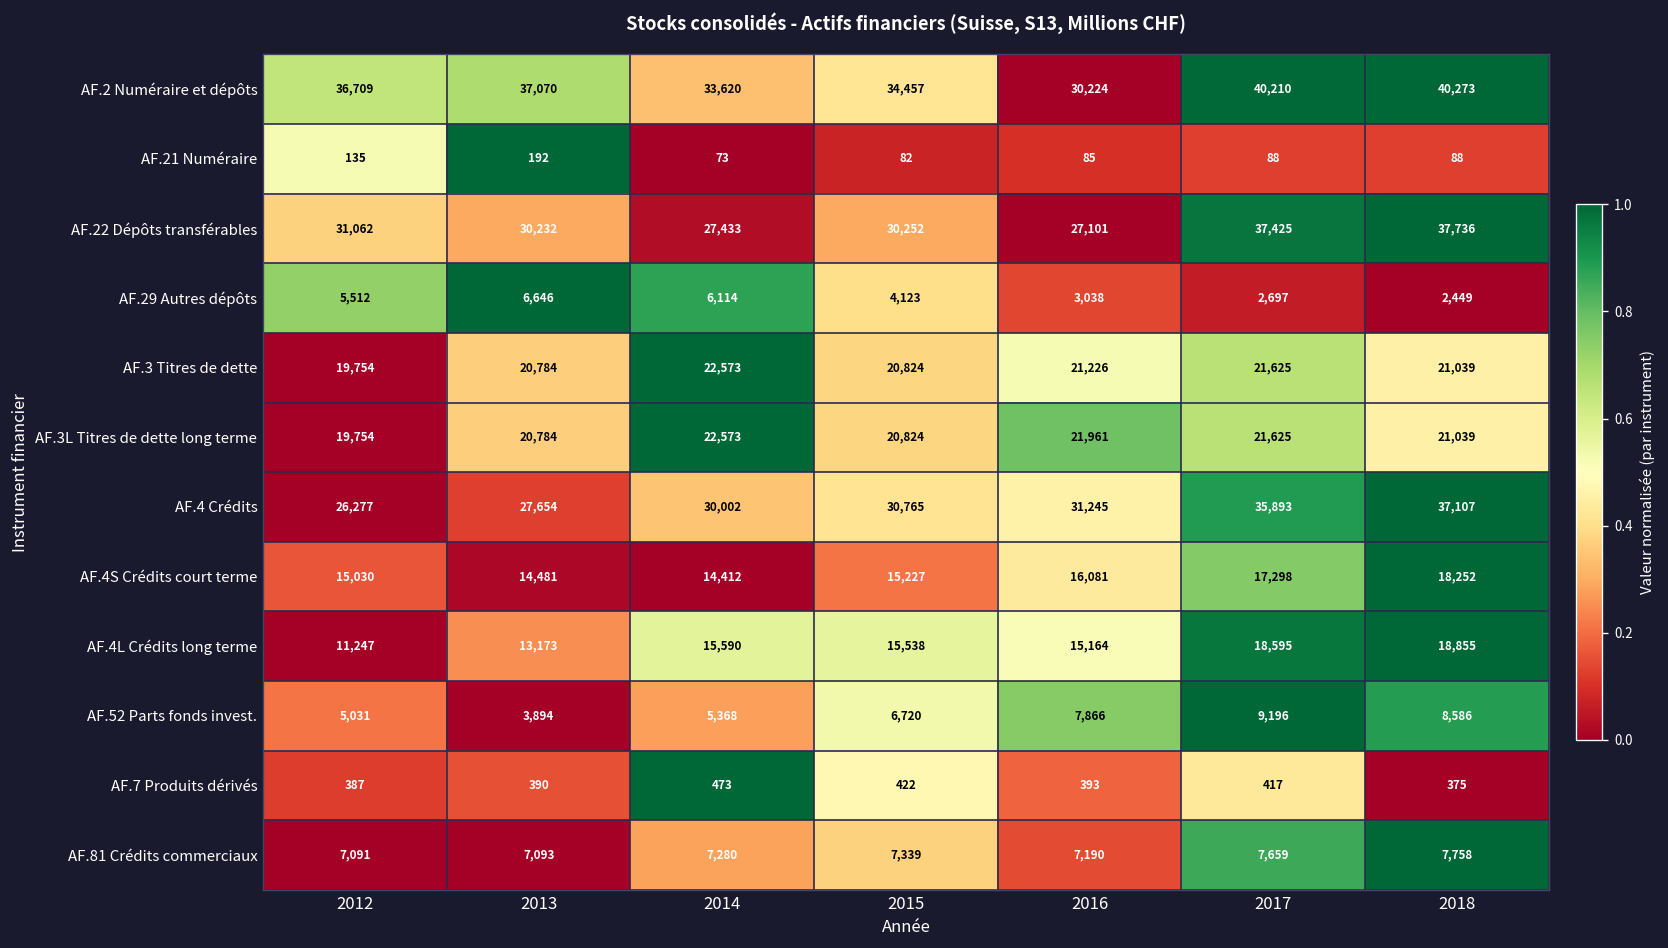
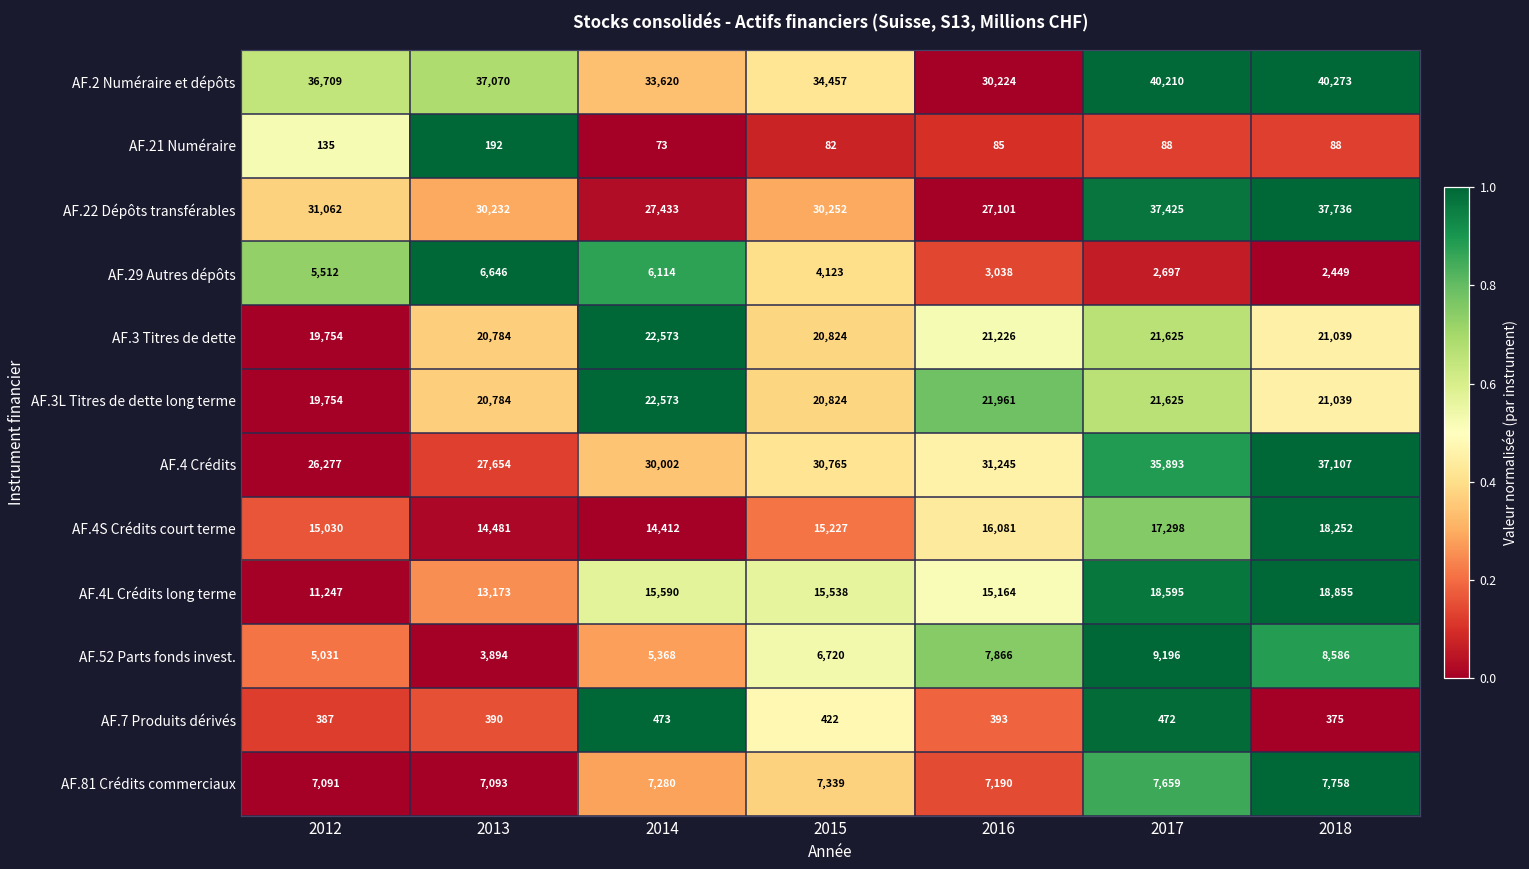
  {
    "AF.2 Numéraire et dépôts": {
      "2012": "36,709",
      "2013": "37,070",
      "2014": "33,620",
      "2015": "34,457",
      "2016": "30,224",
      "2017": "40,210",
      "2018": "40,273"
    },
    "AF.21 Numéraire": {
      "2012": "135",
      "2013": "192",
      "2014": "73",
      "2015": "82",
      "2016": "85",
      "2017": "88",
      "2018": "88"
    },
    "AF.22 Dépôts transférables": {
      "2012": "31,062",
      "2013": "30,232",
      "2014": "27,433",
      "2015": "30,252",
      "2016": "27,101",
      "2017": "37,425",
      "2018": "37,736"
    },
    "AF.29 Autres dépôts": {
      "2012": "5,512",
      "2013": "6,646",
      "2014": "6,114",
      "2015": "4,123",
      "2016": "3,038",
      "2017": "2,697",
      "2018": "2,449"
    },
    "AF.3 Titres de dette": {
      "2012": "19,754",
      "2013": "20,784",
      "2014": "22,573",
      "2015": "20,824",
      "2016": "21,226",
      "2017": "21,625",
      "2018": "21,039"
    },
    "AF.3L Titres de dette long terme": {
      "2012": "19,754",
      "2013": "20,784",
      "2014": "22,573",
      "2015": "20,824",
      "2016": "21,961",
      "2017": "21,625",
      "2018": "21,039"
    },
    "AF.4 Crédits": {
      "2012": "26,277",
      "2013": "27,654",
      "2014": "30,002",
      "2015": "30,765",
      "2016": "31,245",
      "2017": "35,893",
      "2018": "37,107"
    },
    "AF.4S Crédits court terme": {
      "2012": "15,030",
      "2013": "14,481",
      "2014": "14,412",
      "2015": "15,227",
      "2016": "16,081",
      "2017": "17,298",
      "2018": "18,252"
    },
    "AF.4L Crédits long terme": {
      "2012": "11,247",
      "2013": "13,173",
      "2014": "15,590",
      "2015": "15,538",
      "2016": "15,164",
      "2017": "18,595",
      "2018": "18,855"
    },
    "AF.52 Parts fonds invest.": {
      "2012": "5,031",
      "2013": "3,894",
      "2014": "5,368",
      "2015": "6,720",
      "2016": "7,866",
      "2017": "9,196",
      "2018": "8,586"
    },
    "AF.7 Produits dérivés": {
      "2012": "387",
      "2013": "390",
      "2014": "473",
      "2015": "422",
      "2016": "393",
-     "2017": "417",
+     "2017": "472",
      "2018": "375"
    },
    "AF.81 Crédits commerciaux": {
      "2012": "7,091",
      "2013": "7,093",
      "2014": "7,280",
      "2015": "7,339",
      "2016": "7,190",
      "2017": "7,659",
      "2018": "7,758"
    }
  }
